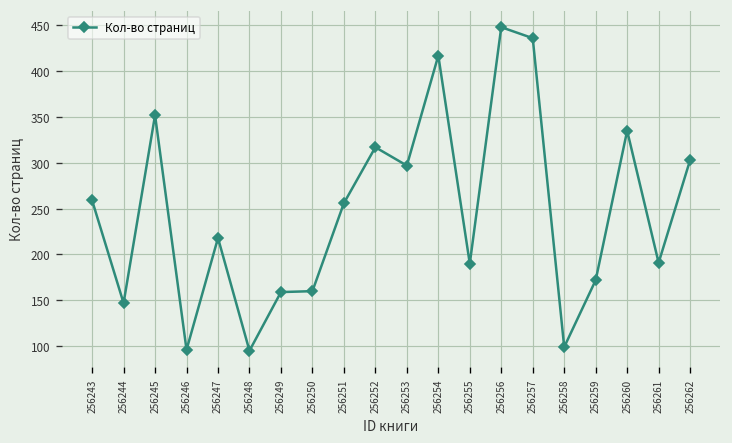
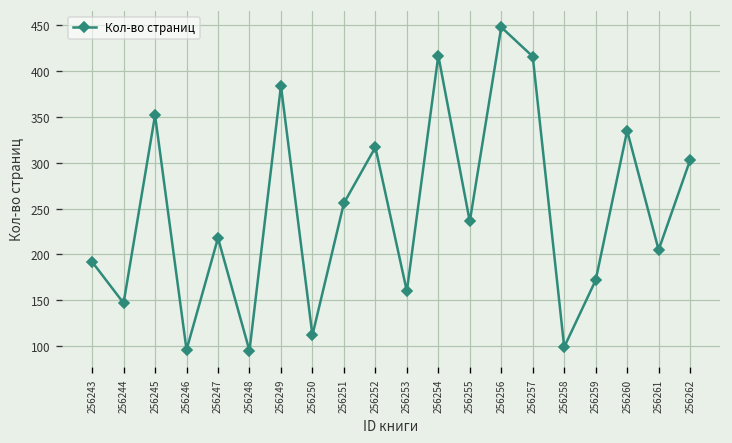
  {
-   "256243": 260,
+   "256243": 190,
    "256244": 150,
    "256245": 350,
    "256246": 100,
    "256247": 220,
    "256248": 100,
-   "256249": 160,
-   "256250": 160,
+   "256249": 380,
+   "256250": 110,
    "256251": 260,
    "256252": 320,
-   "256253": 300,
+   "256253": 160,
    "256254": 420,
-   "256255": 190,
+   "256255": 240,
    "256256": 450,
-   "256257": 440,
+   "256257": 420,
    "256258": 100,
    "256259": 170,
    "256260": 340,
-   "256261": 190,
+   "256261": 210,
    "256262": 300
  }
